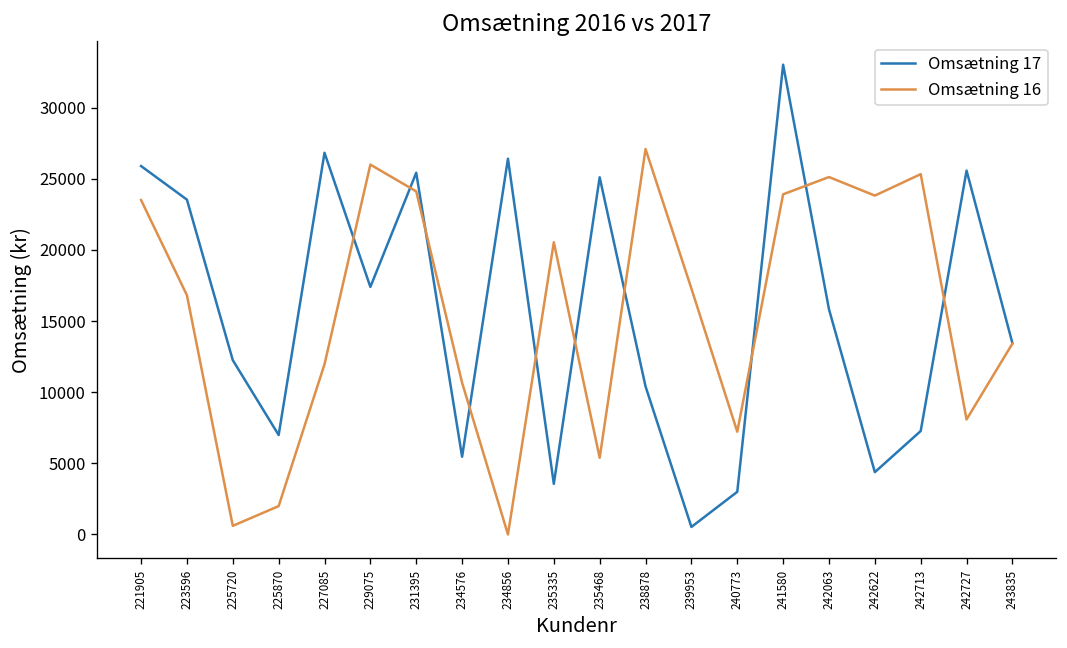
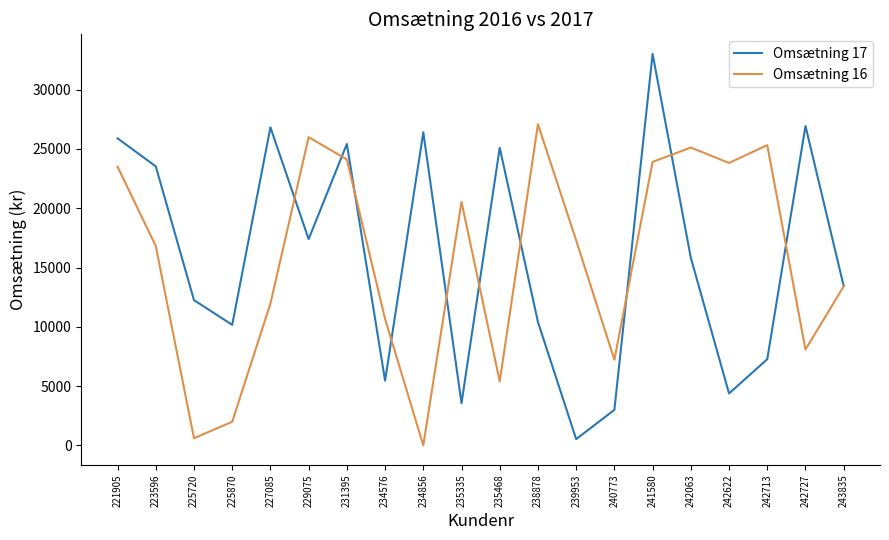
  {
    "Omsætning 17": {
      "221905": 25900,
      "223596": 23500,
      "225720": 12300,
-     "225870": 7000,
+     "225870": 10200,
      "227085": 26800,
      "229075": 17400,
      "231395": 25400,
      "234576": 5500,
      "234856": 26400,
      "235335": 3600,
      "235468": 25100,
      "238878": 10400,
      "239953": 500,
      "240773": 3000,
      "241580": 33000,
      "242063": 15800,
      "242622": 4400,
      "242713": 7300,
-     "242727": 25600
+     "242727": 26900
    },
    "Omsætning 16": {
      "221905": 23500,
      "223596": 16800,
      "225720": 600,
      "225870": 2000,
      "227085": 12000,
      "229075": 26000,
      "231395": 24100,
      "234576": 10700,
      "234856": 0,
      "235335": 20500,
      "235468": 5400,
      "238878": 27100,
      "239953": 17300,
      "240773": 7200,
      "241580": 23900,
      "242063": 25100,
      "242622": 23800,
      "242713": 25300,
      "242727": 8100
    }
  }
